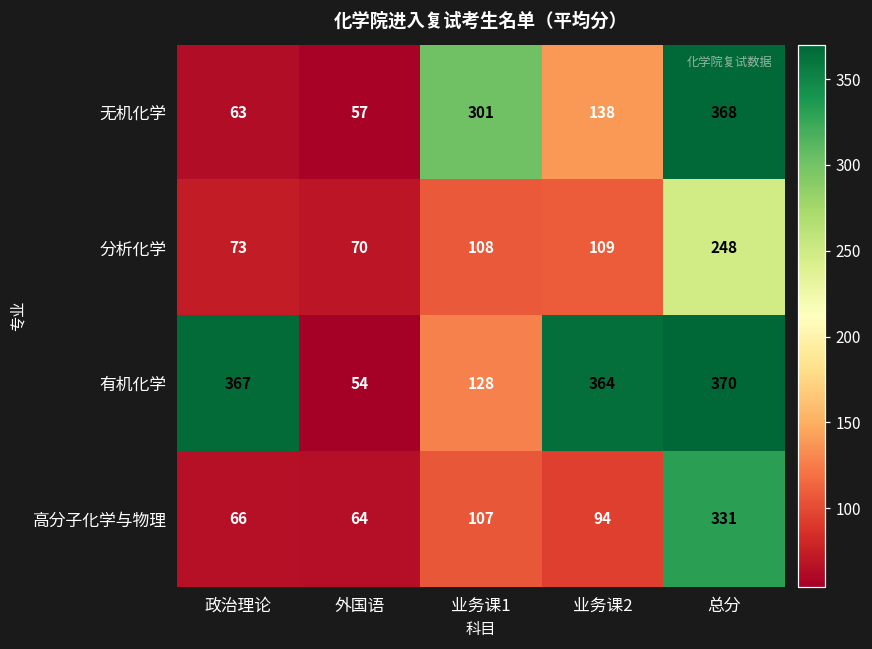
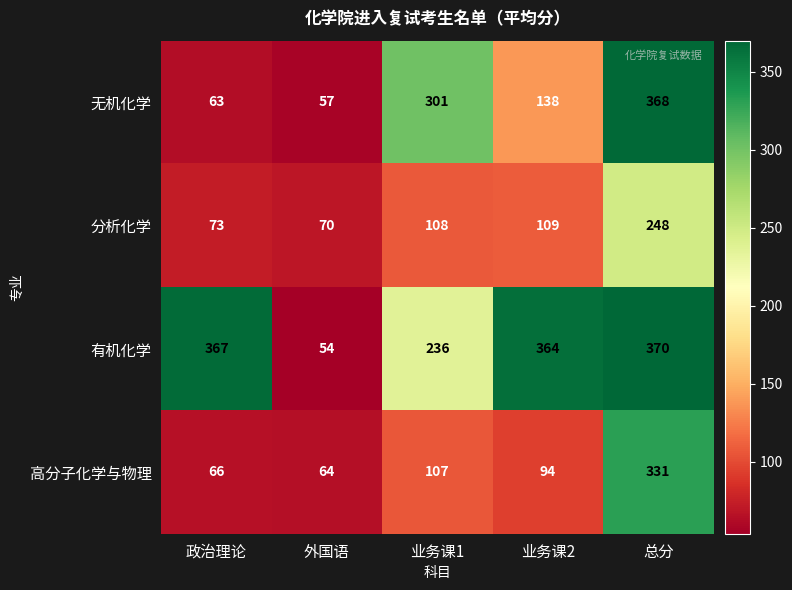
  {
    "无机化学": {
      "政治理论": 63,
      "外国语": 57,
      "业务课1": 301,
      "业务课2": 138
    },
    "分析化学": {
      "政治理论": 73,
      "外国语": 70,
      "业务课1": 108,
      "业务课2": 109,
      "总分": 248
    },
    "有机化学": {
      "政治理论": 367,
      "外国语": 54,
-     "业务课1": 128,
+     "业务课1": 236,
      "业务课2": 364,
      "总分": 370
    },
    "高分子化学与物理": {
      "政治理论": 66,
      "外国语": 64,
      "业务课1": 107,
      "业务课2": 94,
      "总分": 331
    }
  }
